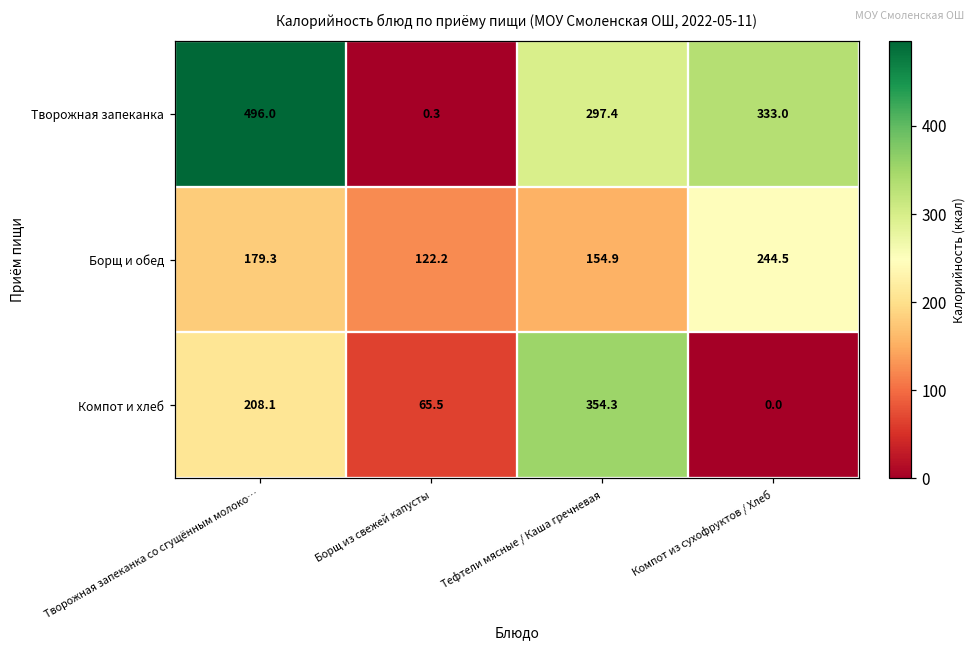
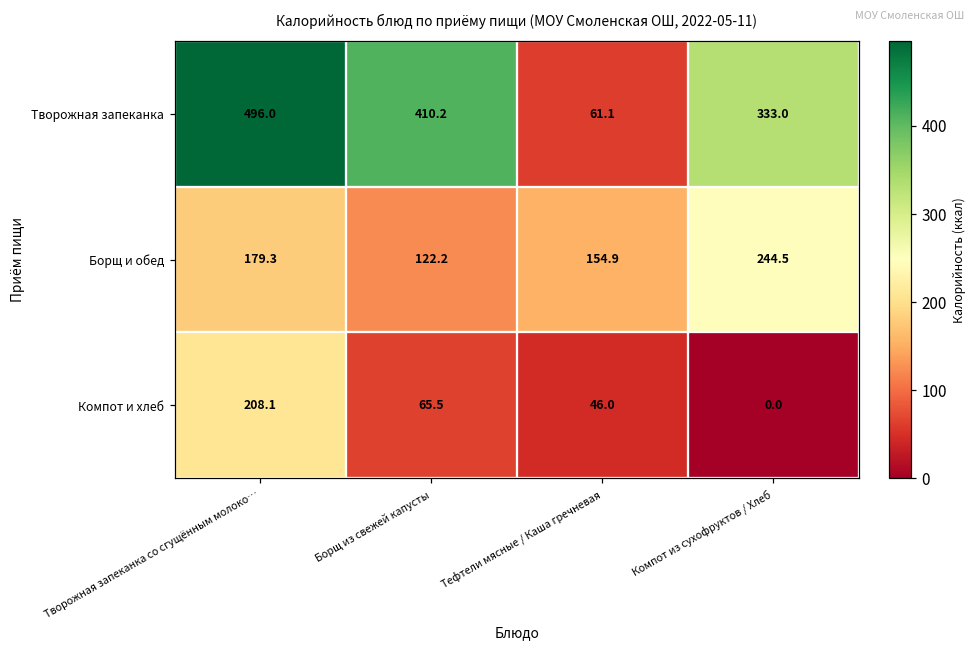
  {
    "Творожная запеканка": {
      "Творожная запеканка со сгущённым молоко…": 496.0,
-     "Борщ из свежей капусты": 0.3,
-     "Тефтели мясные / Каша гречневая": 297.4,
+     "Борщ из свежей капусты": 410.2,
+     "Тефтели мясные / Каша гречневая": 61.1,
      "Компот из сухофруктов / Хлеб": 333.0
    },
    "Борщ и обед": {
      "Творожная запеканка со сгущённым молоко…": 179.3,
      "Борщ из свежей капусты": 122.2,
      "Тефтели мясные / Каша гречневая": 154.9,
      "Компот из сухофруктов / Хлеб": 244.5
    },
    "Компот и хлеб": {
      "Творожная запеканка со сгущённым молоко…": 208.1,
      "Борщ из свежей капусты": 65.5,
-     "Тефтели мясные / Каша гречневая": 354.3,
+     "Тефтели мясные / Каша гречневая": 46.0,
      "Компот из сухофруктов / Хлеб": 0.0
    }
  }
